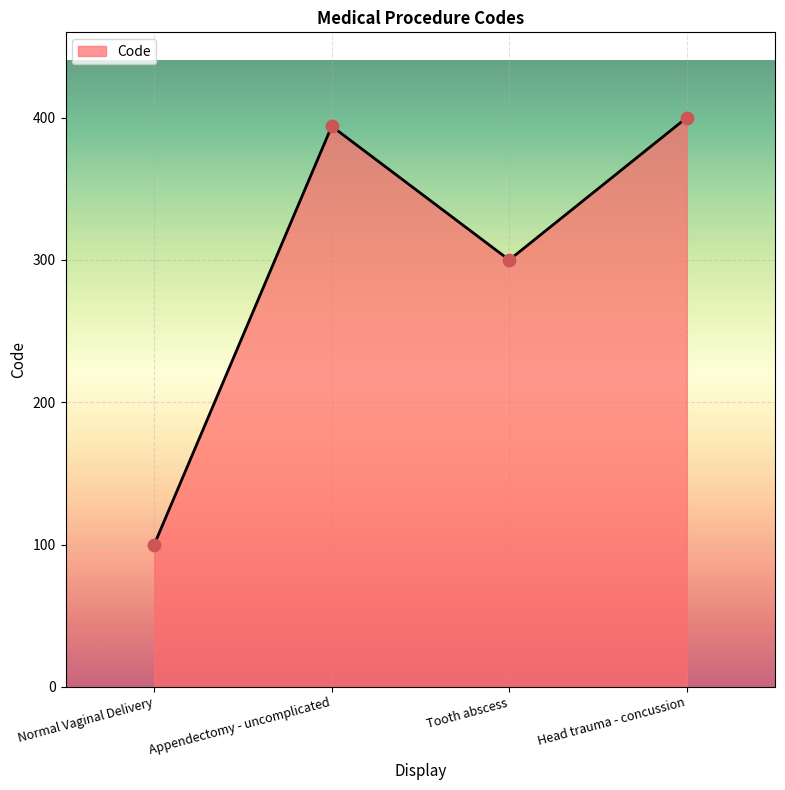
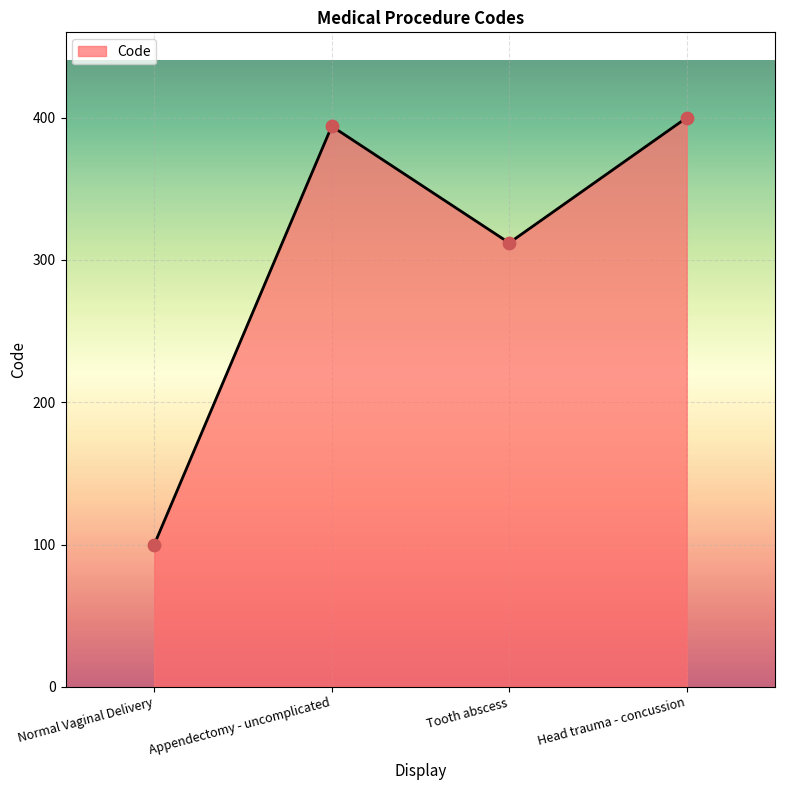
  {
    "Normal Vaginal Delivery": 100,
    "Appendectomy - uncomplicated": 394,
-   "Tooth abscess": 300,
+   "Tooth abscess": 312,
    "Head trauma - concussion": 400
  }
